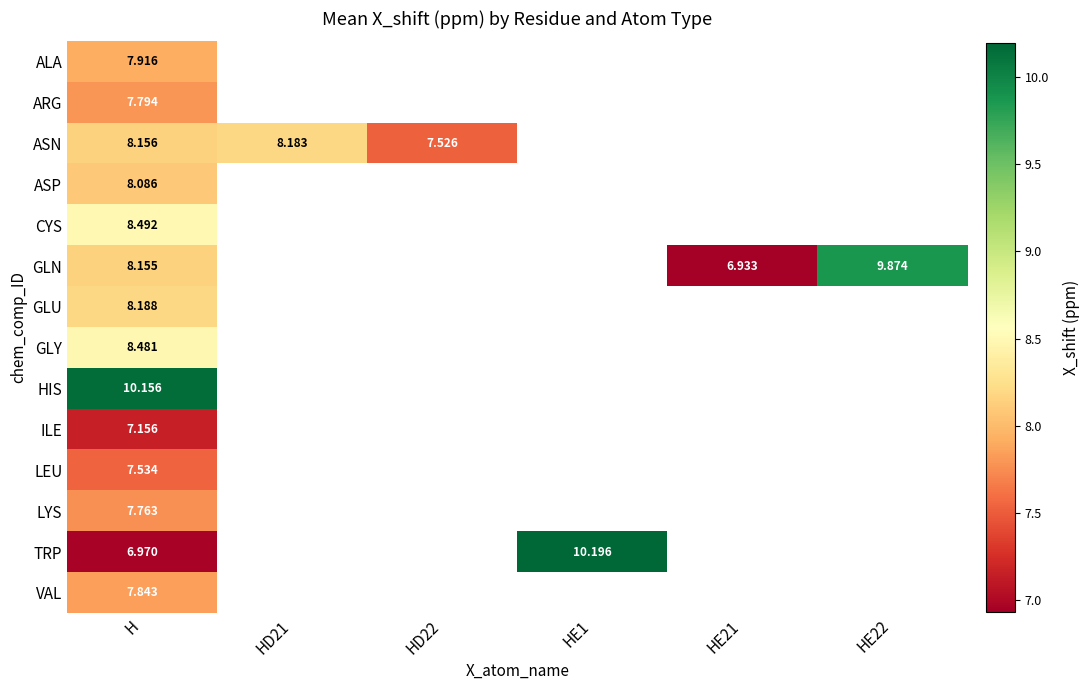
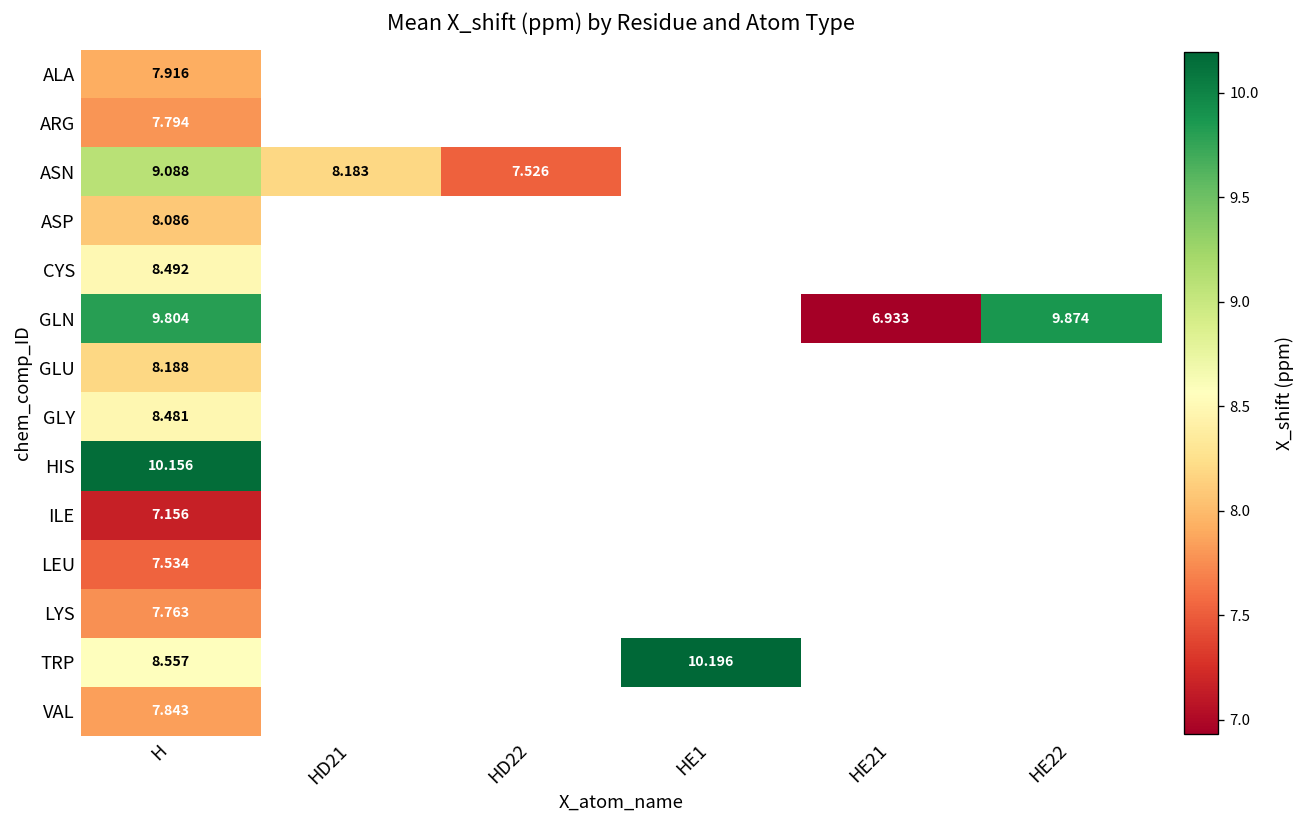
  {
    "ALA": {
      "H": 7.916
    },
    "ARG": {
      "H": 7.794
    },
    "ASN": {
-     "H": 8.156,
+     "H": 9.088,
      "HD21": 8.183,
      "HD22": 7.526
    },
    "ASP": {
      "H": 8.086
    },
    "CYS": {
      "H": 8.492
    },
    "GLN": {
-     "H": 8.155,
+     "H": 9.804,
      "HE21": 6.933,
      "HE22": 9.874
    },
    "GLU": {
      "H": 8.188
    },
    "GLY": {
      "H": 8.481
    },
    "HIS": {
      "H": 10.156
    },
    "ILE": {
      "H": 7.156
    },
    "LEU": {
      "H": 7.534
    },
    "LYS": {
      "H": 7.763
    },
    "TRP": {
-     "H": 6.970,
+     "H": 8.557,
      "HE1": 10.196
    },
    "VAL": {
      "H": 7.843
    }
  }
